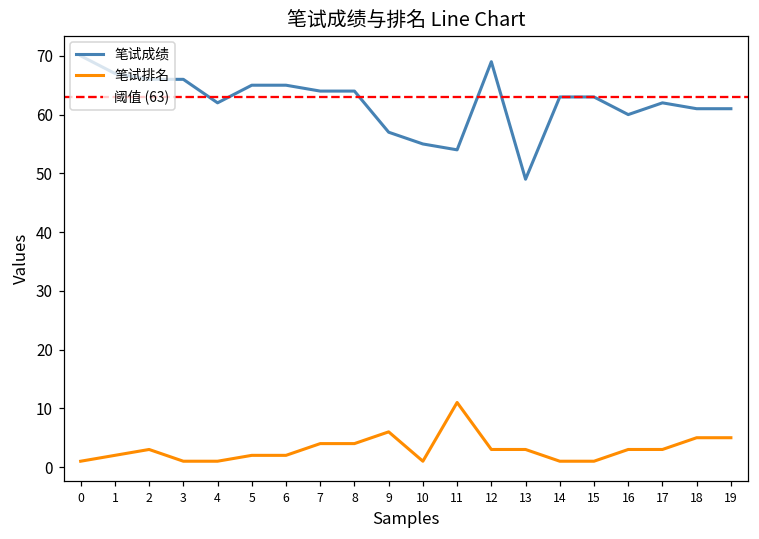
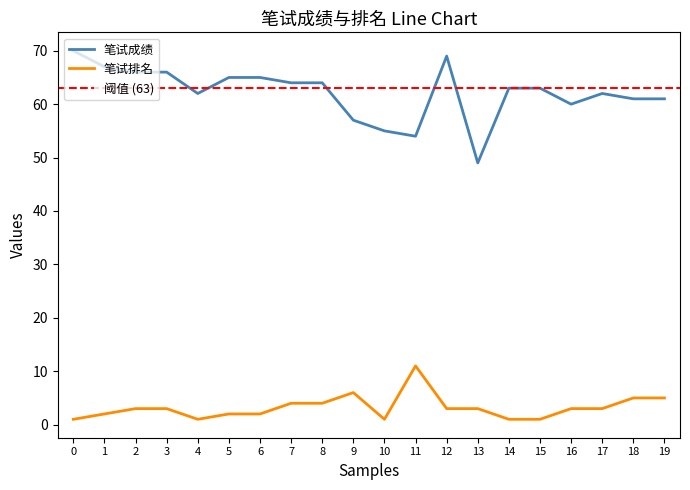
  {
    "笔试成绩": {
      "3": 66,
      "4": 62,
      "5": 65,
      "6": 65,
      "7": 64,
      "8": 64,
      "9": 57,
      "10": 55,
      "11": 54,
      "12": 69,
      "13": 49,
      "14": 63,
      "15": 63,
      "16": 60,
      "17": 62,
      "18": 61,
      "19": 61
    },
    "笔试排名": {
      "0": 1,
      "1": 2,
      "2": 3,
-     "3": 1,
+     "3": 3,
      "4": 1,
      "5": 2,
      "6": 2,
      "7": 4,
      "8": 4,
      "9": 6,
      "10": 1,
      "11": 11,
      "12": 3,
      "13": 3,
      "14": 1,
      "15": 1,
      "16": 3,
      "17": 3,
      "18": 5,
      "19": 5
    }
  }
